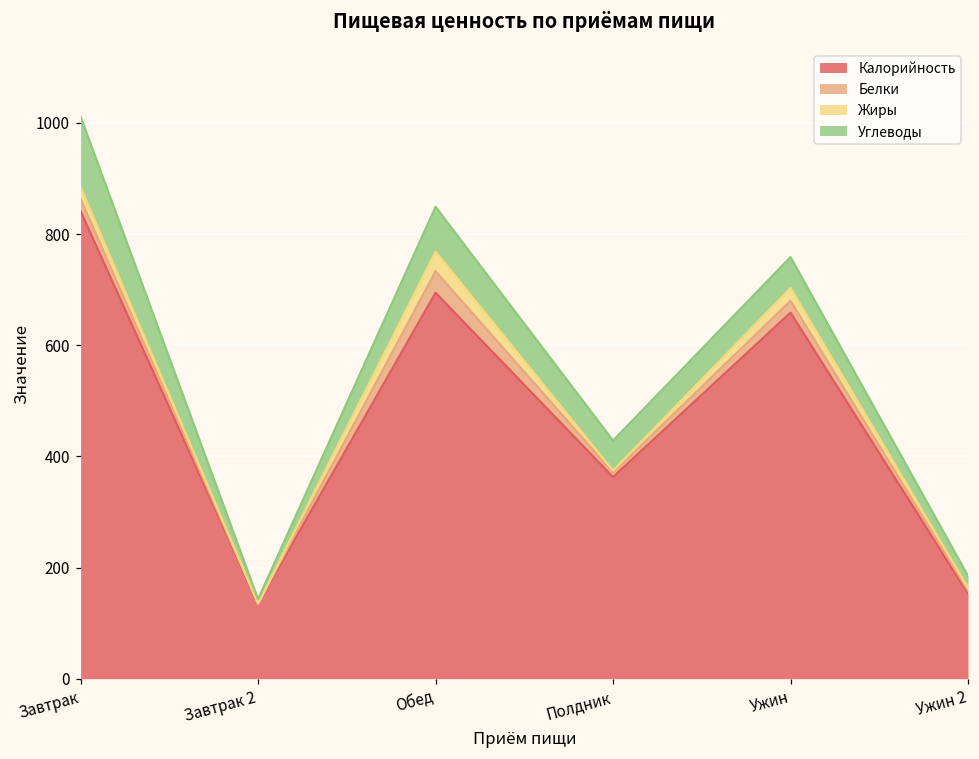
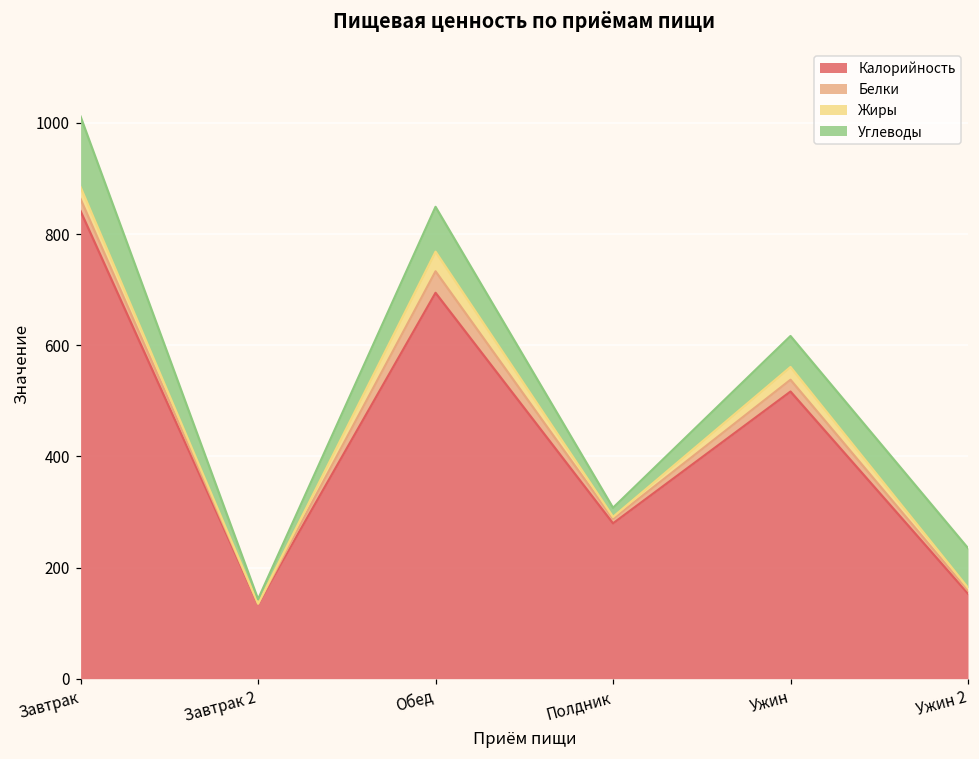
  {
    "Калорийность": {
      "Завтрак": 840,
      "Обед": 690,
-     "Полдник": 360,
-     "Ужин": 660,
+     "Полдник": 280,
+     "Ужин": 520,
      "Ужин 2": 150
    },
    "Углеводы": {
      "Завтрак": 130,
      "Завтрак 2": 10,
      "Обед": 80,
-     "Полдник": 50,
+     "Полдник": 20,
      "Ужин": 60,
-     "Ужин 2": 20
+     "Ужин 2": 70
    }
  }
